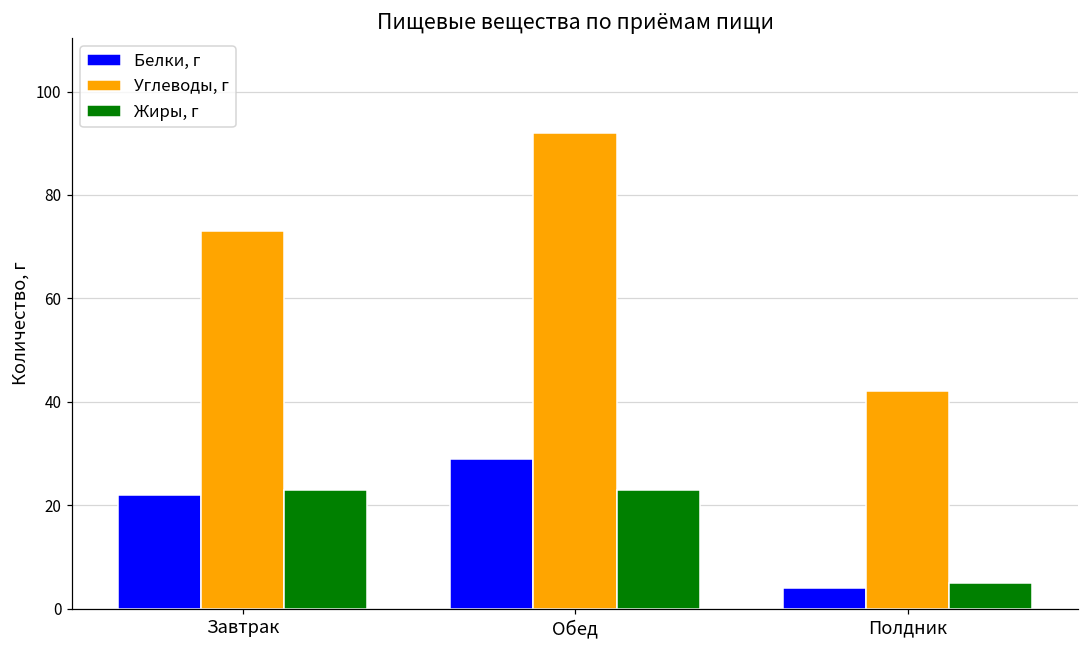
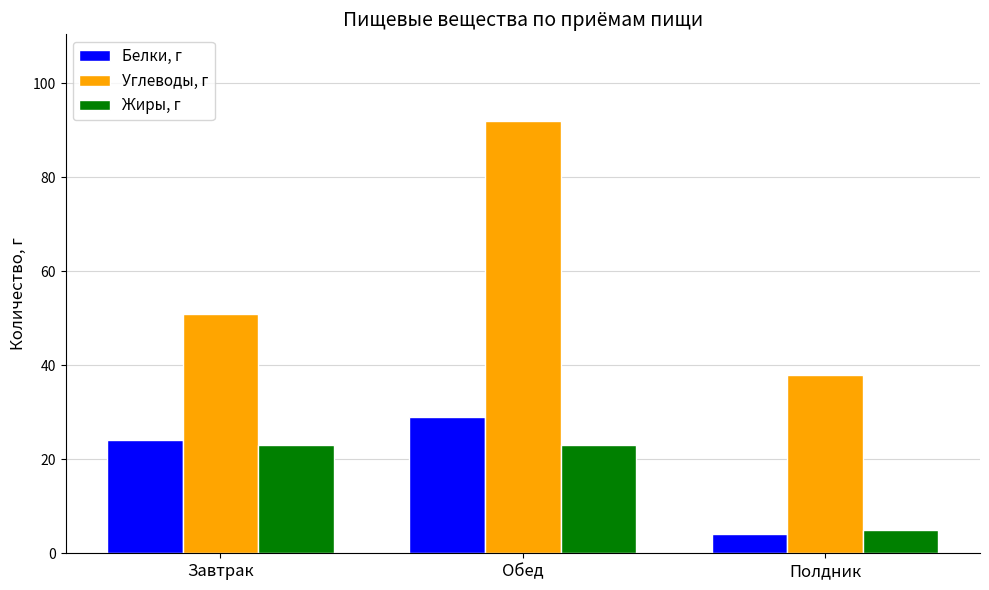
  {
    "Белки, г": {
-     "Завтрак": 22,
+     "Завтрак": 24,
      "Обед": 29,
      "Полдник": 4
    },
    "Углеводы, г": {
-     "Завтрак": 73,
+     "Завтрак": 51,
      "Обед": 92,
-     "Полдник": 42
+     "Полдник": 38
    },
    "Жиры, г": {
      "Завтрак": 23,
      "Обед": 23,
      "Полдник": 5
    }
  }
